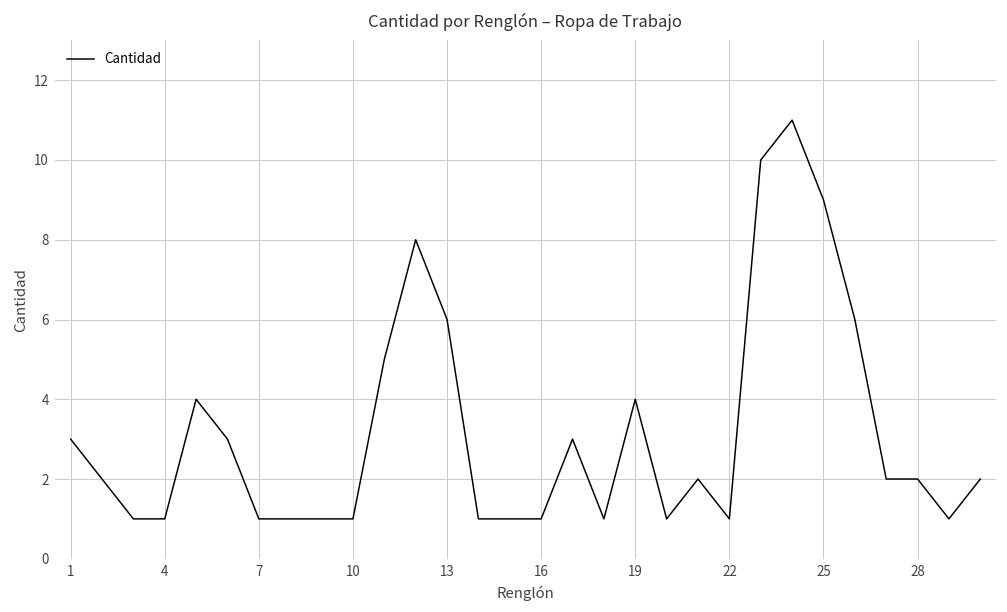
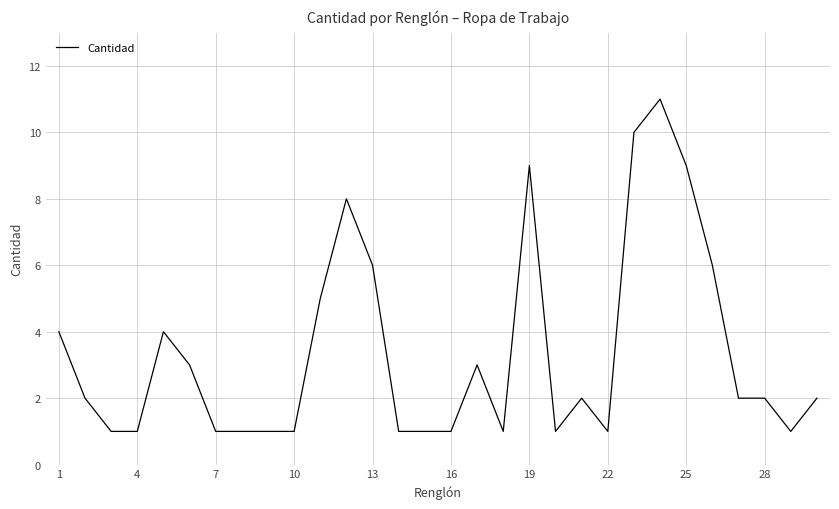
  {
-   "1": 3,
+   "1": 4,
    "4": 1,
    "7": 1,
    "10": 1,
    "13": 6,
    "16": 1,
-   "19": 4,
+   "19": 9,
    "22": 1,
    "25": 9,
    "28": 2
  }
